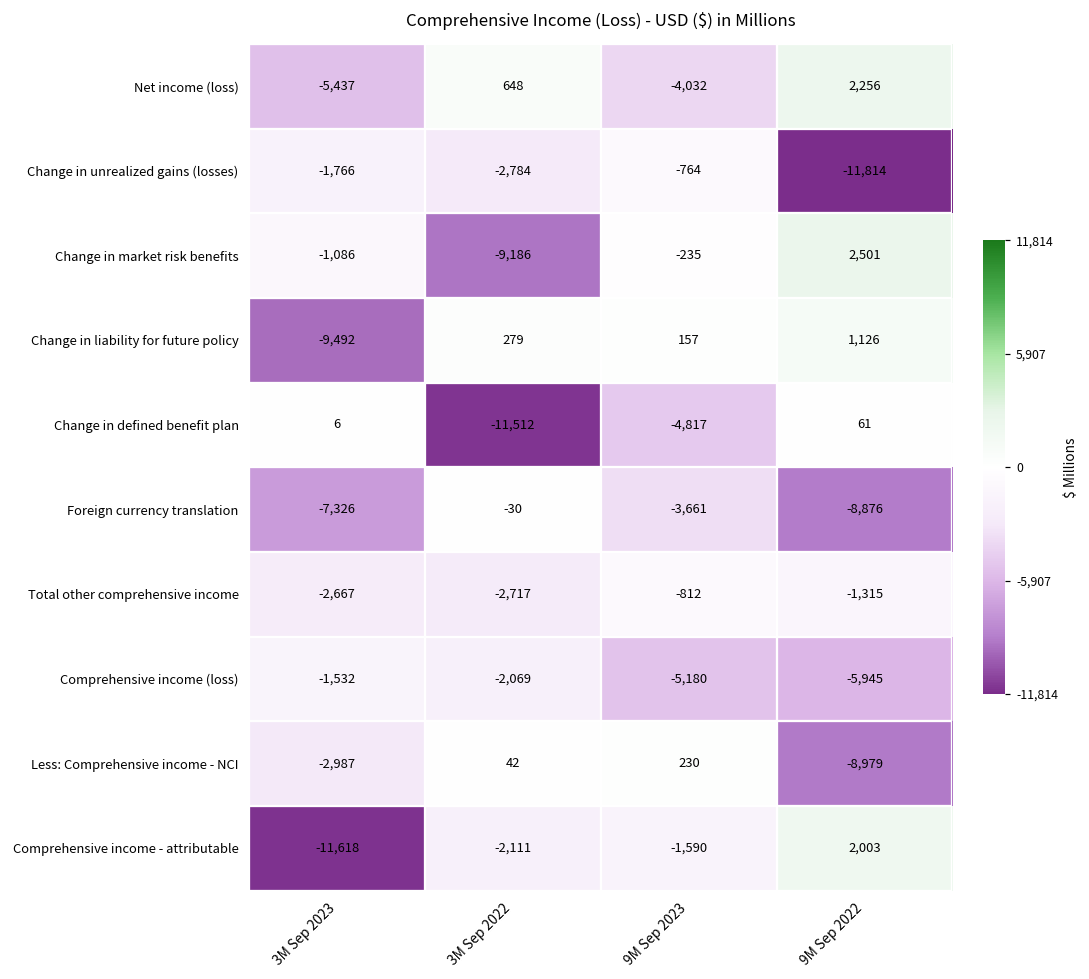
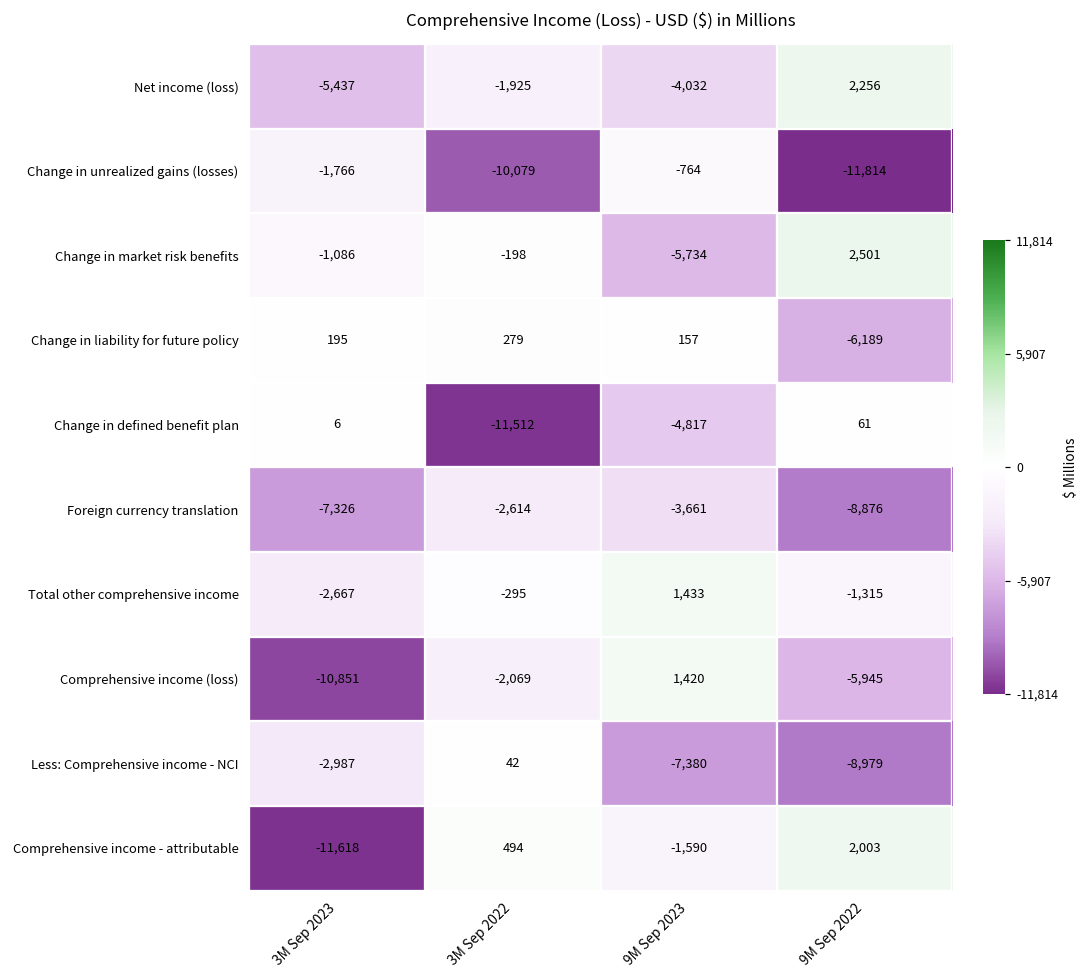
  {
    "Net income (loss)": {
      "3M Sep 2023": "-5,437",
-     "3M Sep 2022": "648",
+     "3M Sep 2022": "-1,925",
      "9M Sep 2023": "-4,032",
      "9M Sep 2022": "2,256"
    },
    "Change in unrealized gains (losses)": {
      "3M Sep 2023": "-1,766",
-     "3M Sep 2022": "-2,784",
+     "3M Sep 2022": "-10,079",
      "9M Sep 2023": "-764",
      "9M Sep 2022": "-11,814"
    },
    "Change in market risk benefits": {
      "3M Sep 2023": "-1,086",
-     "3M Sep 2022": "-9,186",
-     "9M Sep 2023": "-235",
+     "3M Sep 2022": "-198",
+     "9M Sep 2023": "-5,734",
      "9M Sep 2022": "2,501"
    },
    "Change in liability for future policy": {
-     "3M Sep 2023": "-9,492",
+     "3M Sep 2023": "195",
      "3M Sep 2022": "279",
      "9M Sep 2023": "157",
-     "9M Sep 2022": "1,126"
+     "9M Sep 2022": "-6,189"
    },
    "Change in defined benefit plan": {
      "3M Sep 2023": "6",
      "3M Sep 2022": "-11,512",
      "9M Sep 2023": "-4,817",
      "9M Sep 2022": "61"
    },
    "Foreign currency translation": {
      "3M Sep 2023": "-7,326",
-     "3M Sep 2022": "-30",
+     "3M Sep 2022": "-2,614",
      "9M Sep 2023": "-3,661",
      "9M Sep 2022": "-8,876"
    },
    "Total other comprehensive income": {
      "3M Sep 2023": "-2,667",
-     "3M Sep 2022": "-2,717",
-     "9M Sep 2023": "-812",
+     "3M Sep 2022": "-295",
+     "9M Sep 2023": "1,433",
      "9M Sep 2022": "-1,315"
    },
    "Comprehensive income (loss)": {
-     "3M Sep 2023": "-1,532",
+     "3M Sep 2023": "-10,851",
      "3M Sep 2022": "-2,069",
-     "9M Sep 2023": "-5,180",
+     "9M Sep 2023": "1,420",
      "9M Sep 2022": "-5,945"
    },
    "Less: Comprehensive income - NCI": {
      "3M Sep 2023": "-2,987",
      "3M Sep 2022": "42",
-     "9M Sep 2023": "230",
+     "9M Sep 2023": "-7,380",
      "9M Sep 2022": "-8,979"
    },
    "Comprehensive income - attributable": {
      "3M Sep 2023": "-11,618",
-     "3M Sep 2022": "-2,111",
+     "3M Sep 2022": "494",
      "9M Sep 2023": "-1,590",
      "9M Sep 2022": "2,003"
    }
  }
